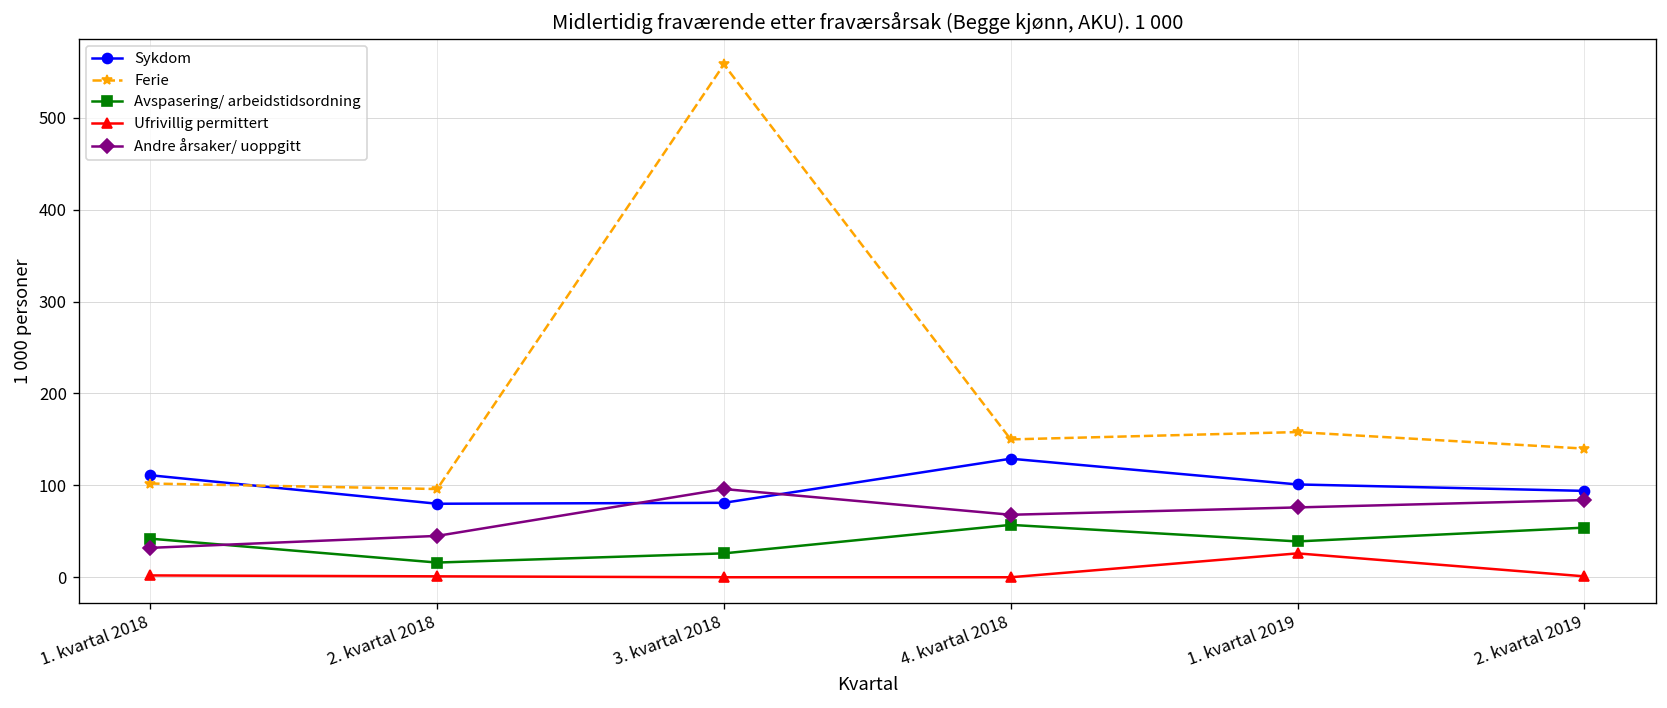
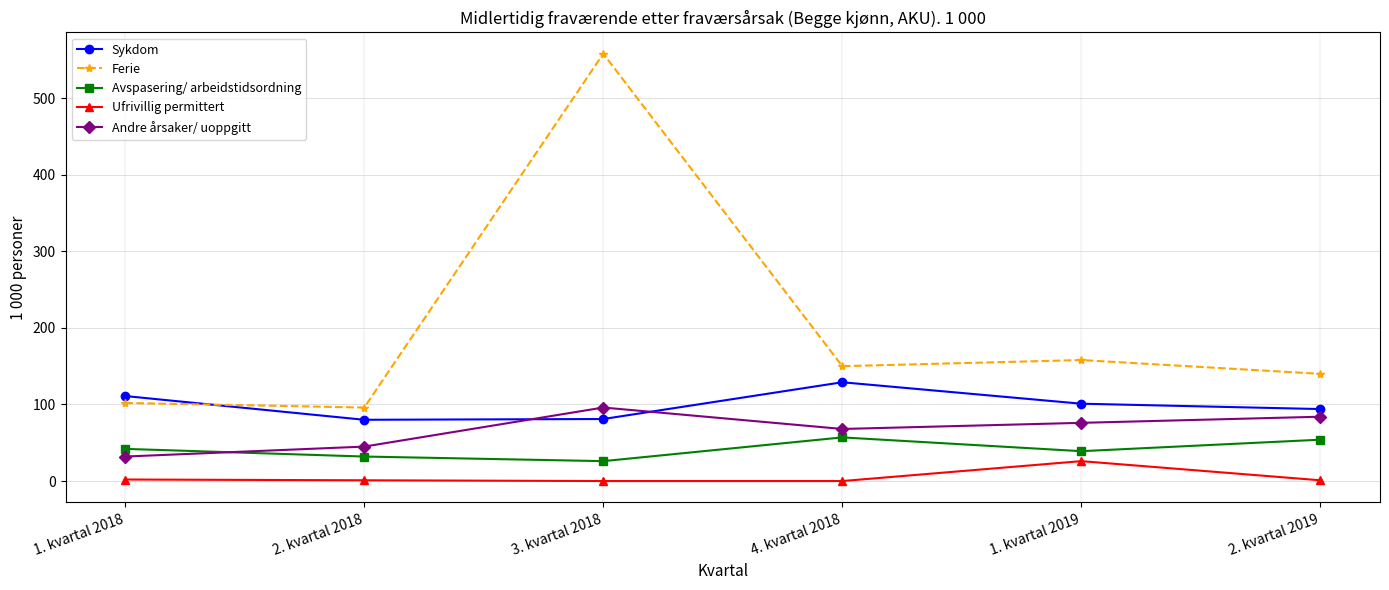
  {
    "Sykdom": {
      "1. kvartal 2018": 110,
      "2. kvartal 2018": 80,
      "3. kvartal 2018": 80,
      "4. kvartal 2018": 130,
      "1. kvartal 2019": 100,
      "2. kvartal 2019": 90
    },
    "Ferie": {
      "1. kvartal 2018": 100,
      "2. kvartal 2018": 100,
      "3. kvartal 2018": 560,
      "4. kvartal 2018": 150,
      "1. kvartal 2019": 160,
      "2. kvartal 2019": 140
    },
    "Avspasering/ arbeidstidsordning": {
      "1. kvartal 2018": 40,
-     "2. kvartal 2018": 20,
+     "2. kvartal 2018": 30,
      "3. kvartal 2018": 30,
      "4. kvartal 2018": 60,
      "1. kvartal 2019": 40,
      "2. kvartal 2019": 50
    },
    "Ufrivillig permittert": {
      "1. kvartal 2018": 0,
      "2. kvartal 2018": 0,
      "3. kvartal 2018": 0,
      "4. kvartal 2018": 0,
      "1. kvartal 2019": 30,
      "2. kvartal 2019": 0
    },
    "Andre årsaker/ uoppgitt": {
      "1. kvartal 2018": 30,
      "2. kvartal 2018": 50,
      "3. kvartal 2018": 100,
      "4. kvartal 2018": 70,
      "1. kvartal 2019": 80,
      "2. kvartal 2019": 80
    }
  }
